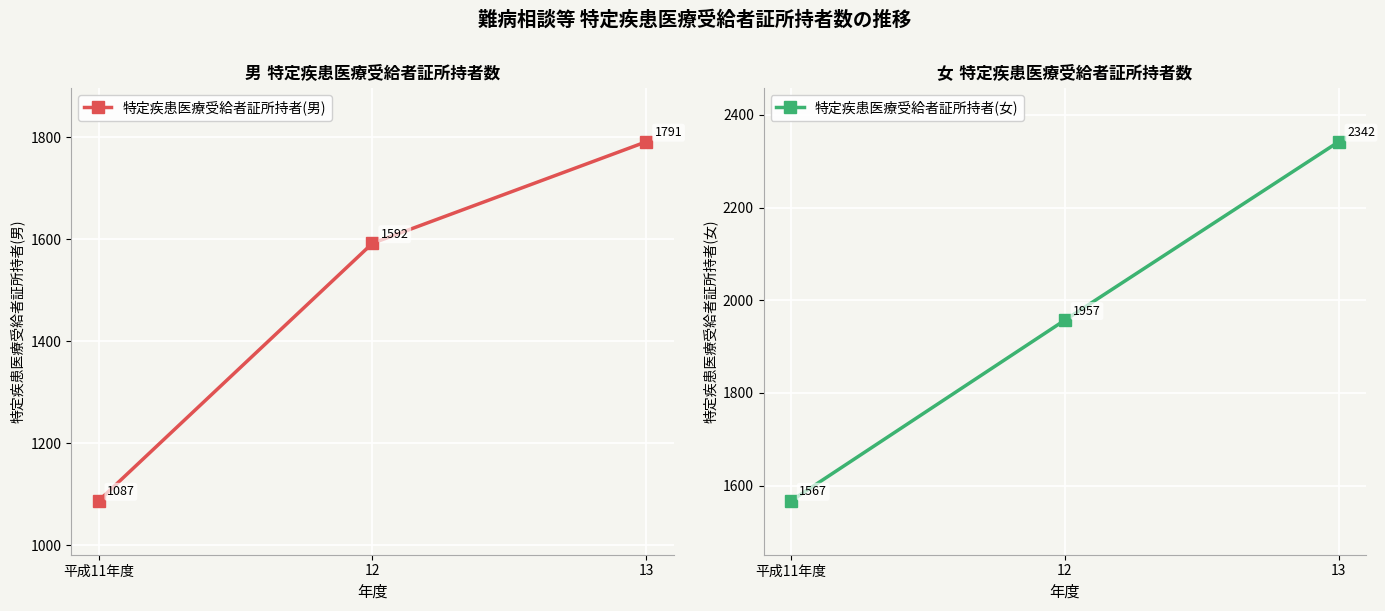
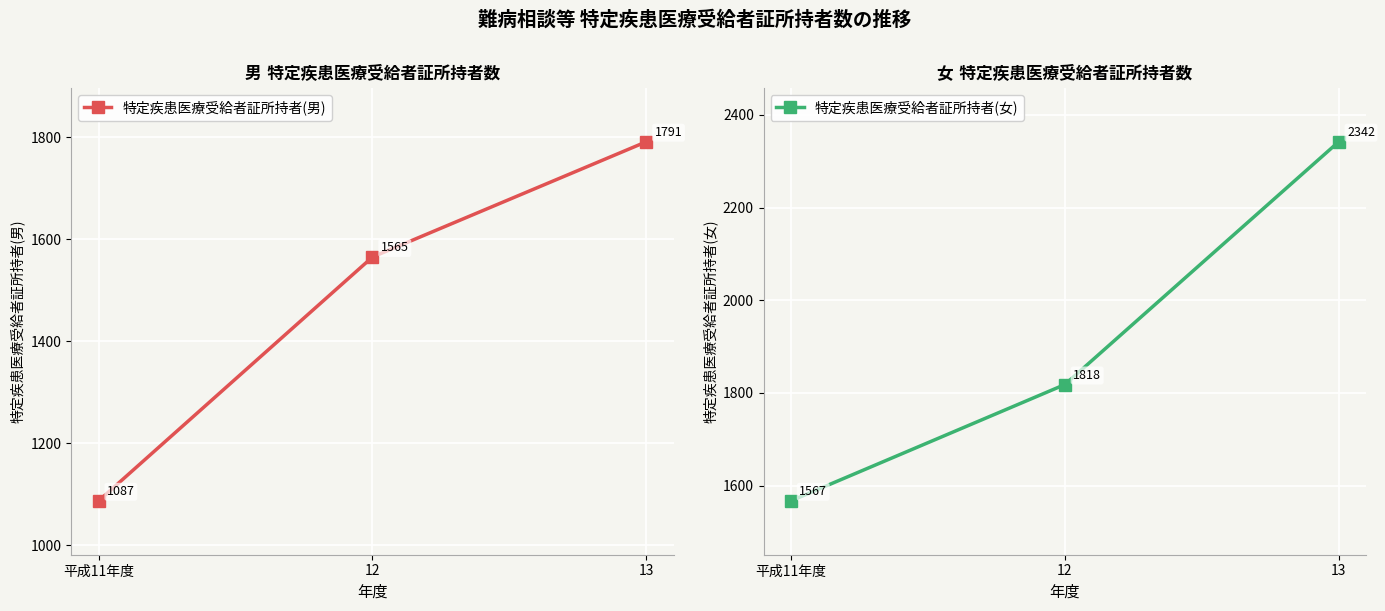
  {
    "男 特定疾患医療受給者証所持者数": {
-     "12": 1592
+     "12": 1565
    },
    "女 特定疾患医療受給者証所持者数": {
-     "12": 1957
+     "12": 1818
    }
  }
